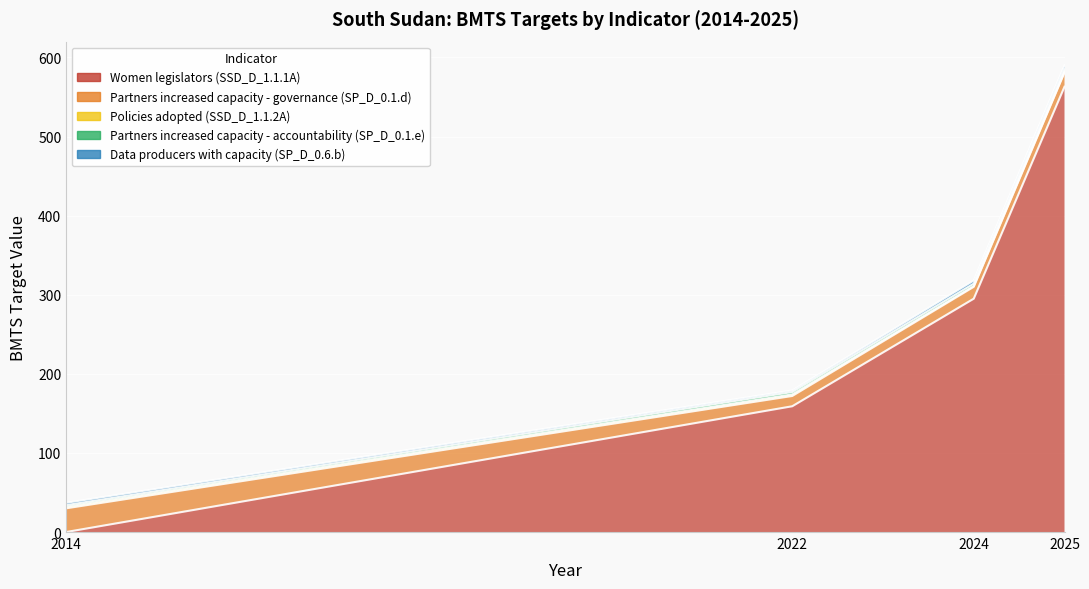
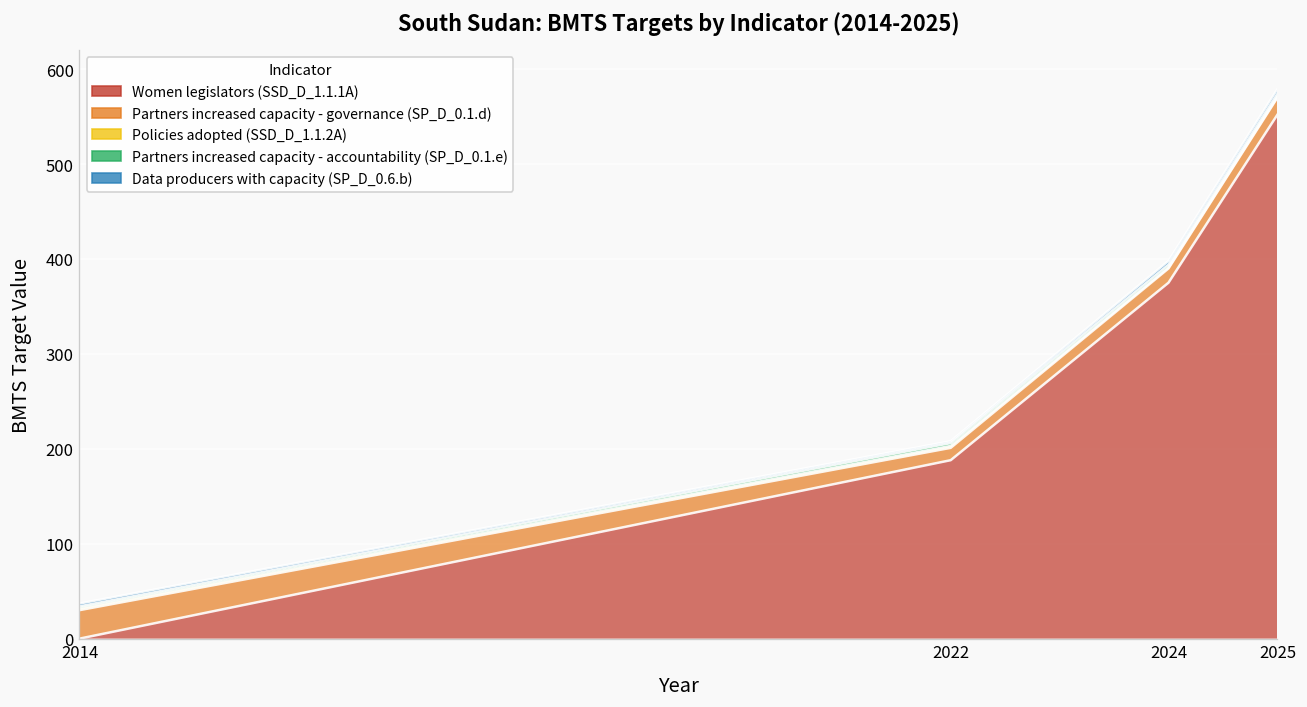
  {
    "Women legislators (SSD_D_1.1.1A)": {
      "2014": 0,
-     "2022": 160,
-     "2024": 300,
-     "2025": 560
+     "2022": 190,
+     "2024": 380,
+     "2025": 550
    },
    "Data producers with capacity (SP_D_0.6.b)": {
      "2024": 0,
      "2025": 10
    }
  }
